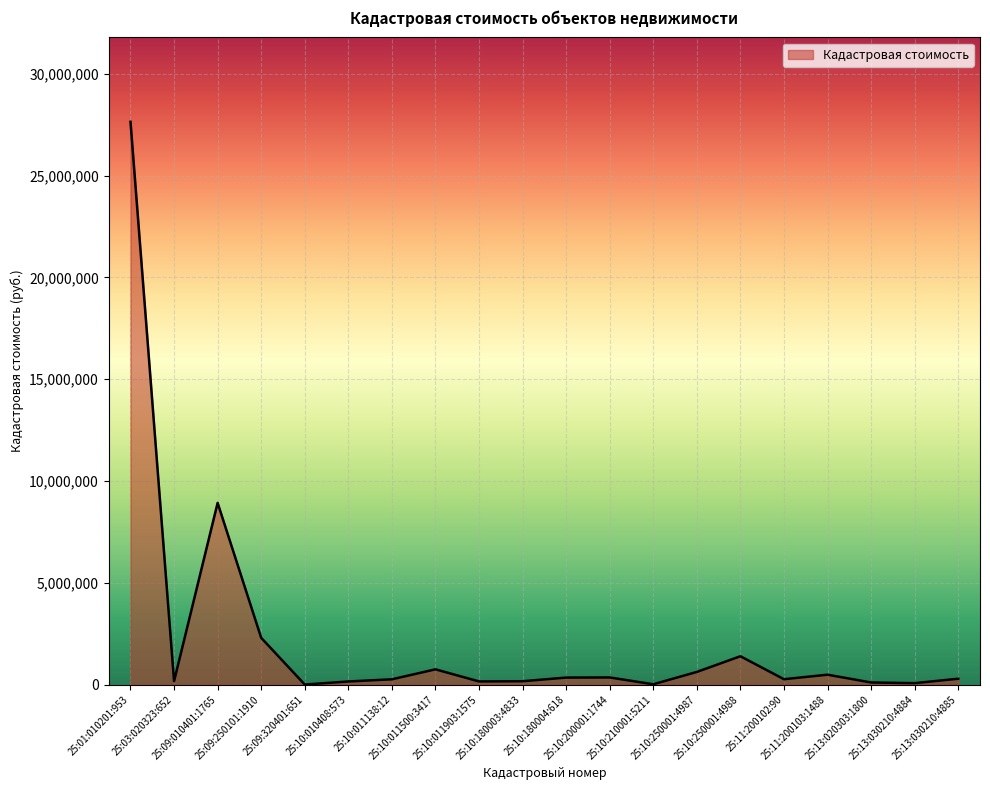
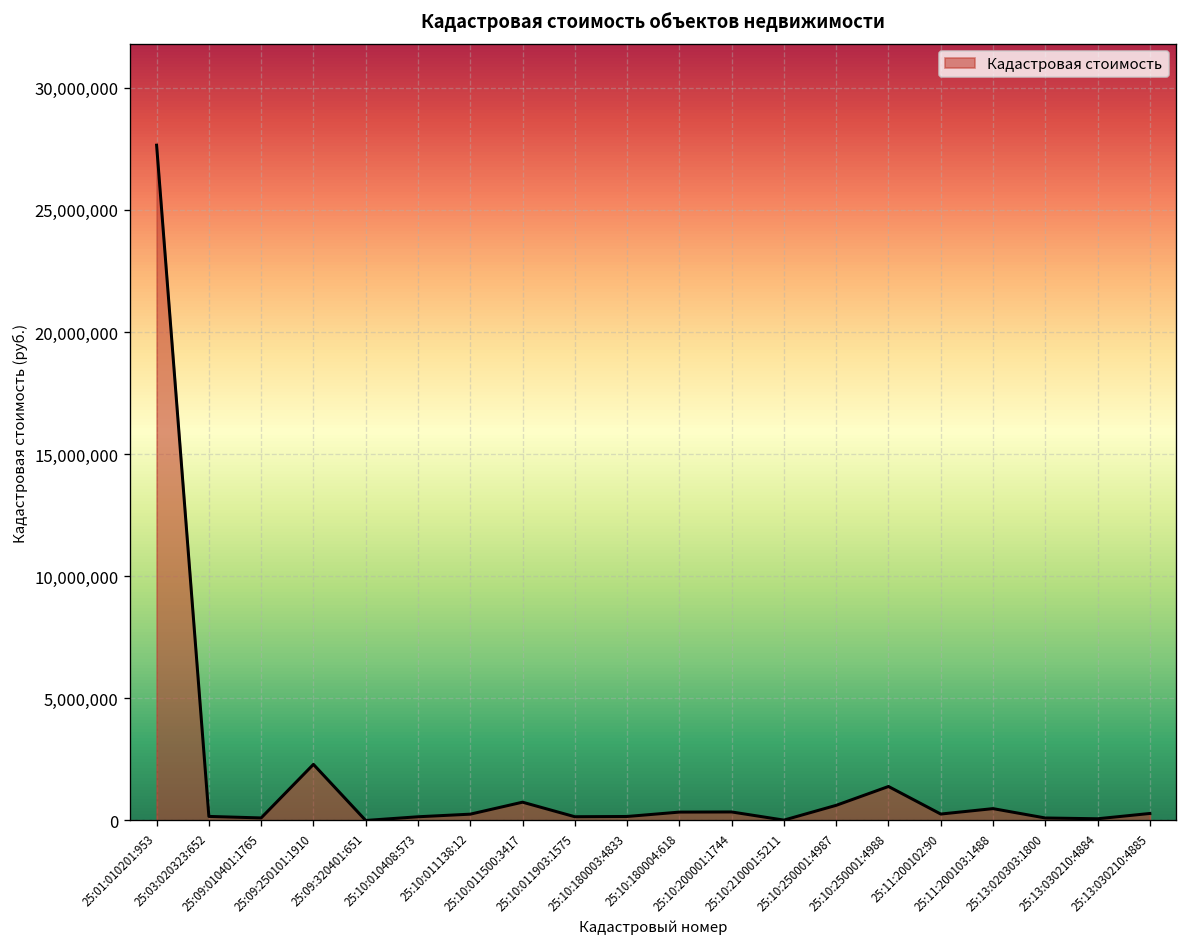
  {
    "25:01:010201:953": "27,600,000",
    "25:03:020323:652": "200,000",
-   "25:09:010401:1765": "8,900,000",
+   "25:09:010401:1765": "100,000",
    "25:09:250101:1910": "2,300,000",
    "25:09:320401:651": "0",
    "25:10:010408:573": "200,000",
    "25:10:011138:12": "300,000",
    "25:10:011500:3417": "700,000",
    "25:10:011903:1575": "200,000",
    "25:10:180003:4833": "200,000",
    "25:10:180004:618": "300,000",
    "25:10:200001:1744": "300,000",
    "25:10:210001:5211": "0",
    "25:10:250001:4987": "600,000",
    "25:10:250001:4988": "1,400,000",
    "25:11:200102:90": "300,000",
    "25:11:200103:1488": "500,000",
    "25:13:020303:1800": "100,000",
    "25:13:030210:4884": "100,000",
    "25:13:030210:4885": "300,000"
  }
